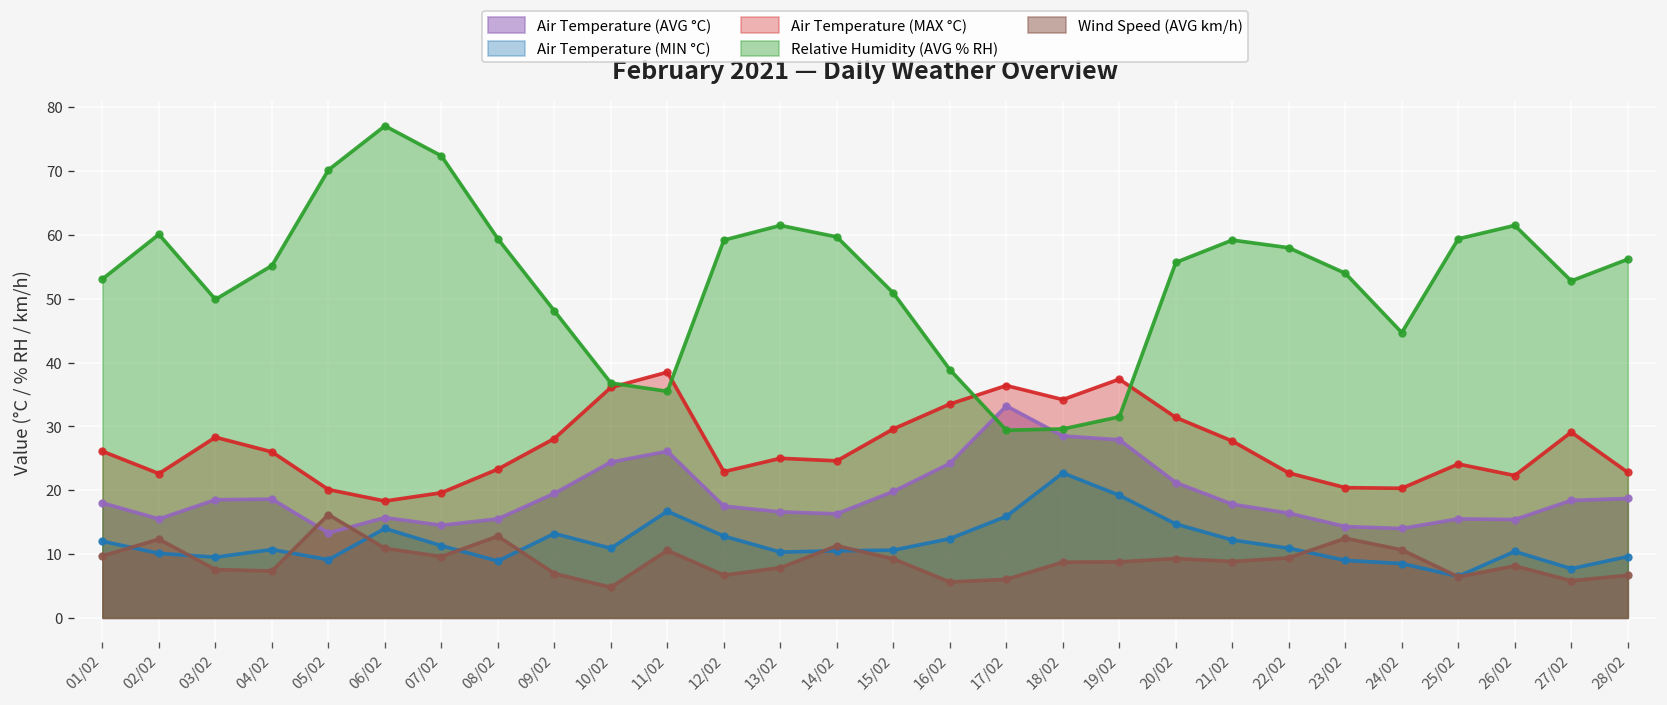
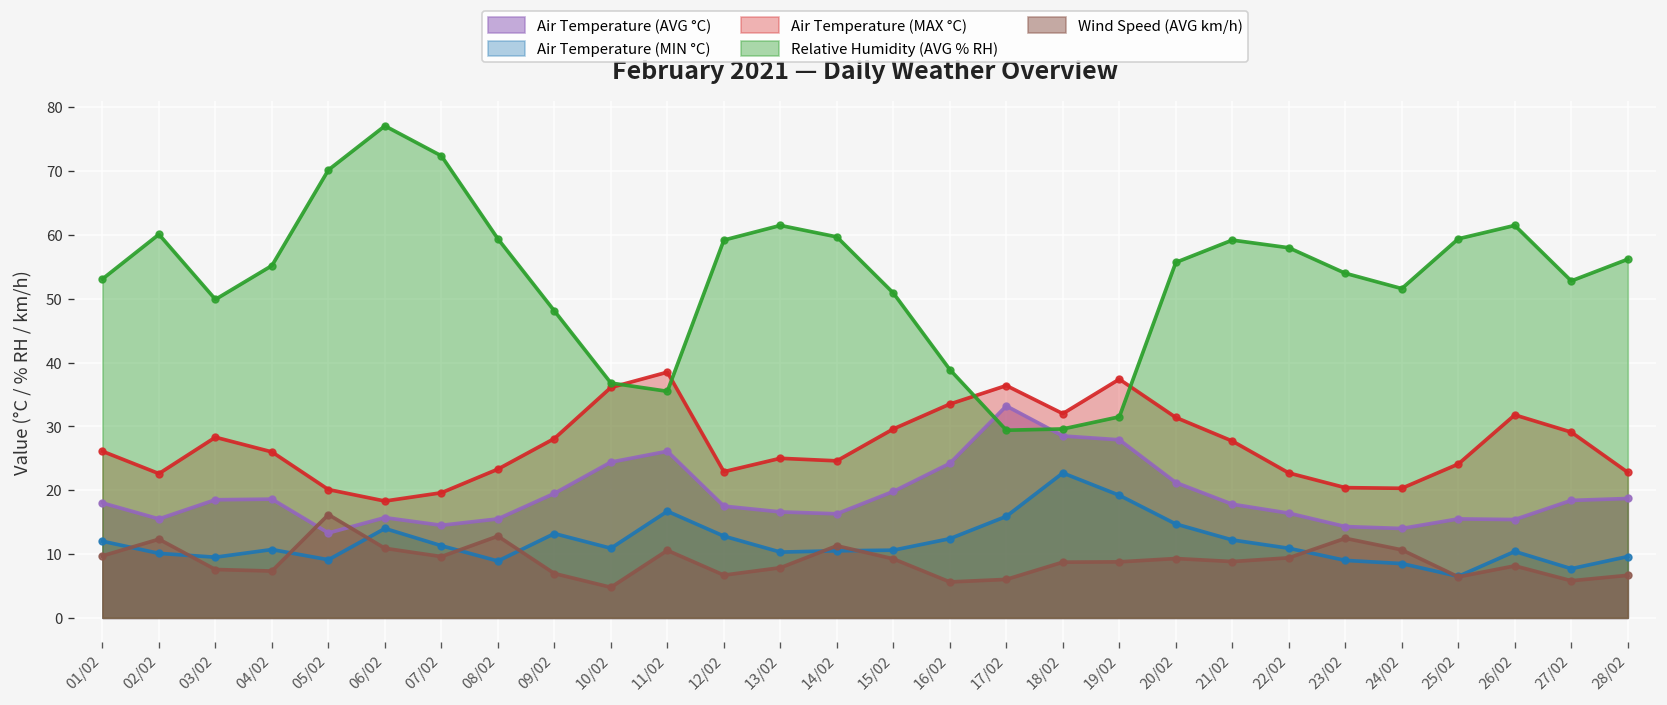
  {
    "Air Temperature (AVG °C)": {
      "01/02": 18,
      "02/02": 16,
      "03/02": 19,
      "04/02": 19,
      "05/02": 13,
      "06/02": 16,
      "07/02": 15,
      "08/02": 16,
      "09/02": 20,
      "10/02": 24,
      "11/02": 26,
      "12/02": 18,
      "13/02": 17,
      "14/02": 16,
      "15/02": 20,
      "16/02": 24,
      "17/02": 33,
      "18/02": 29,
      "19/02": 28,
      "20/02": 21,
      "21/02": 18,
      "22/02": 16,
      "23/02": 14,
      "24/02": 14,
      "25/02": 16,
      "26/02": 15,
      "27/02": 18,
      "28/02": 19
    },
    "Air Temperature (MIN °C)": {
      "01/02": 12,
      "02/02": 10,
      "03/02": 10,
      "04/02": 11,
      "05/02": 9,
      "06/02": 14,
      "07/02": 11,
      "08/02": 9,
      "09/02": 13,
      "10/02": 11,
      "11/02": 17,
      "12/02": 13,
      "13/02": 10,
      "14/02": 11,
      "15/02": 11,
      "16/02": 12,
      "17/02": 16,
      "18/02": 23,
      "19/02": 19,
      "20/02": 15,
      "21/02": 12,
      "22/02": 11,
      "23/02": 9,
      "24/02": 9,
      "26/02": 10,
      "27/02": 8,
      "28/02": 10
    },
    "Air Temperature (MAX °C)": {
      "01/02": 26,
      "02/02": 23,
      "03/02": 28,
      "04/02": 26,
      "05/02": 20,
      "06/02": 18,
      "07/02": 20,
      "08/02": 23,
      "09/02": 28,
      "10/02": 36,
      "11/02": 39,
      "12/02": 23,
      "13/02": 25,
      "14/02": 25,
      "15/02": 30,
      "16/02": 34,
      "17/02": 36,
-     "18/02": 34,
+     "18/02": 32,
      "19/02": 37,
      "20/02": 31,
      "21/02": 28,
      "22/02": 23,
      "23/02": 20,
      "24/02": 20,
      "25/02": 24,
-     "26/02": 22,
+     "26/02": 32,
      "27/02": 29,
      "28/02": 23
    },
    "Relative Humidity (AVG % RH)": {
      "01/02": 53,
      "02/02": 60,
      "03/02": 50,
      "04/02": 55,
      "05/02": 70,
      "06/02": 77,
      "07/02": 72,
      "08/02": 59,
      "09/02": 48,
      "10/02": 37,
      "11/02": 36,
      "12/02": 59,
      "13/02": 62,
      "14/02": 60,
      "15/02": 51,
      "16/02": 39,
      "17/02": 29,
      "18/02": 30,
      "19/02": 32,
      "20/02": 56,
      "21/02": 59,
      "22/02": 58,
      "23/02": 54,
-     "24/02": 45,
+     "24/02": 52,
      "25/02": 59,
      "26/02": 62,
      "27/02": 53,
      "28/02": 56
    },
    "Wind Speed (AVG km/h)": {
      "01/02": 10,
      "02/02": 12,
      "03/02": 8,
      "04/02": 7,
      "05/02": 16,
      "06/02": 11,
      "07/02": 10,
      "08/02": 13,
      "09/02": 7,
      "10/02": 5,
      "11/02": 11,
      "12/02": 7,
      "13/02": 8,
      "14/02": 11,
      "15/02": 9,
      "16/02": 6,
      "17/02": 6,
      "18/02": 9,
      "19/02": 9,
      "20/02": 9,
      "21/02": 9,
      "22/02": 9,
      "23/02": 12,
      "24/02": 11,
      "26/02": 8,
      "27/02": 6,
      "28/02": 7
    }
  }
